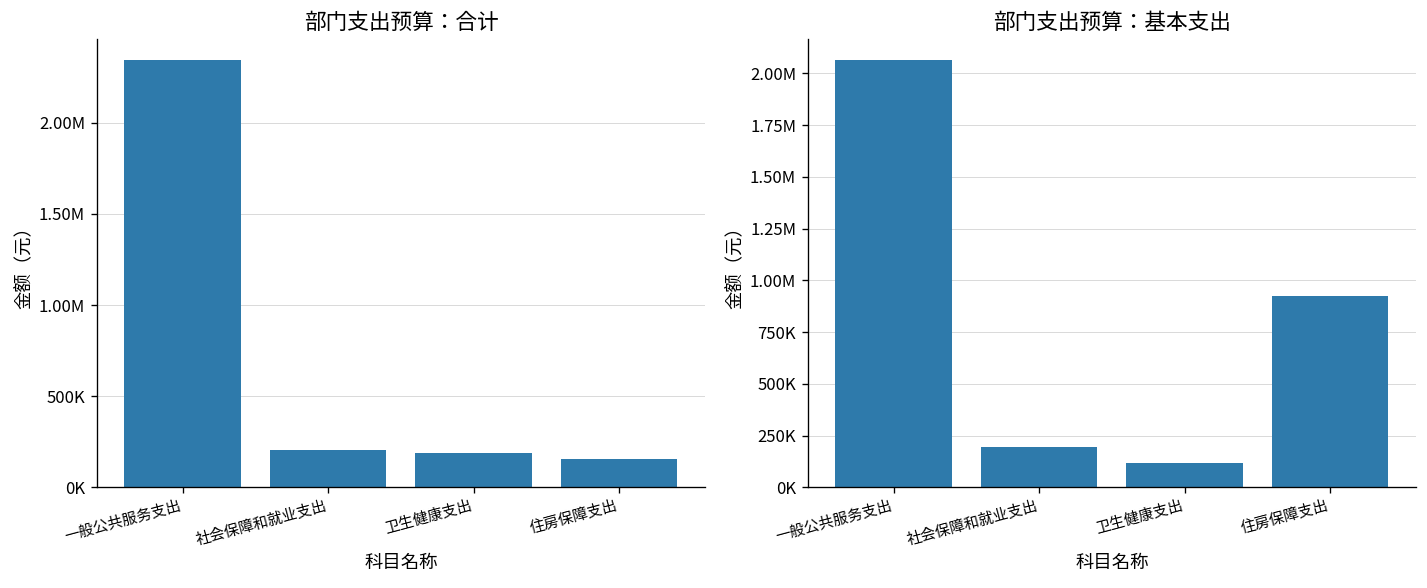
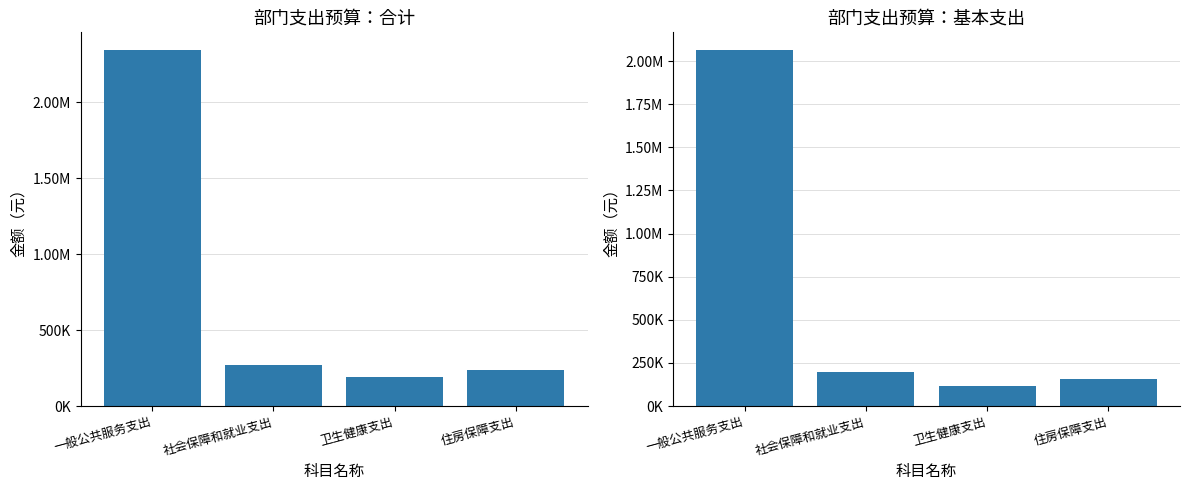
  {
    "部门支出预算：合计": {
      "一般公共服务支出": 2340000,
-     "社会保障和就业支出": 210000,
+     "社会保障和就业支出": 270000,
      "卫生健康支出": 190000,
-     "住房保障支出": 160000
+     "住房保障支出": 240000
    },
    "部门支出预算：基本支出": {
      "一般公共服务支出": 2060000,
      "社会保障和就业支出": 200000,
      "卫生健康支出": 120000,
-     "住房保障支出": 930000
+     "住房保障支出": 160000
    }
  }
